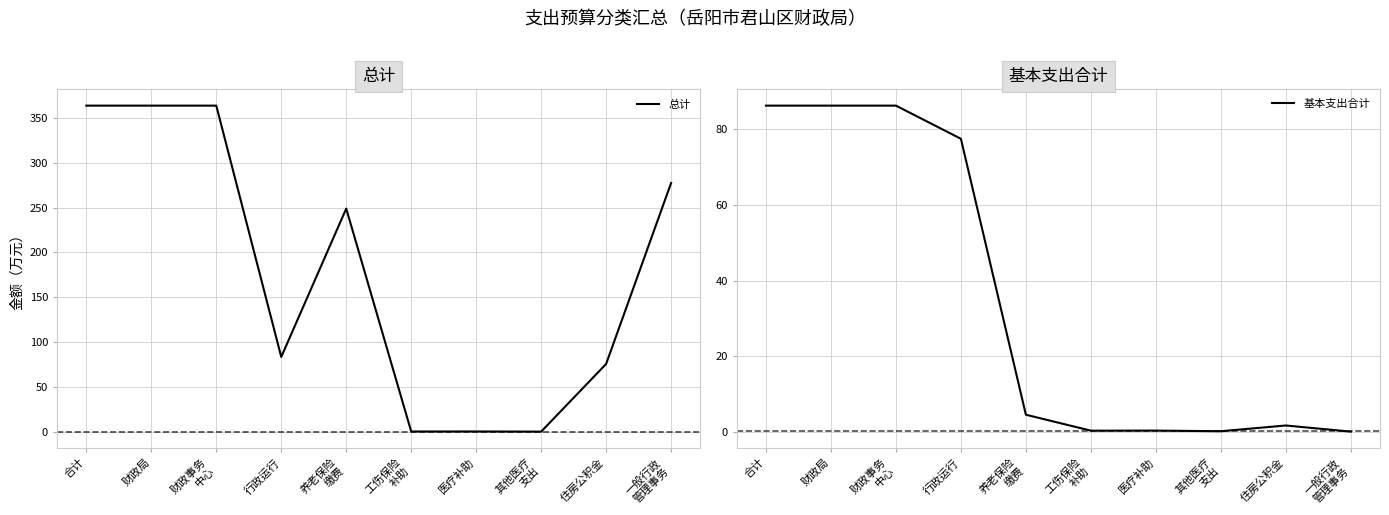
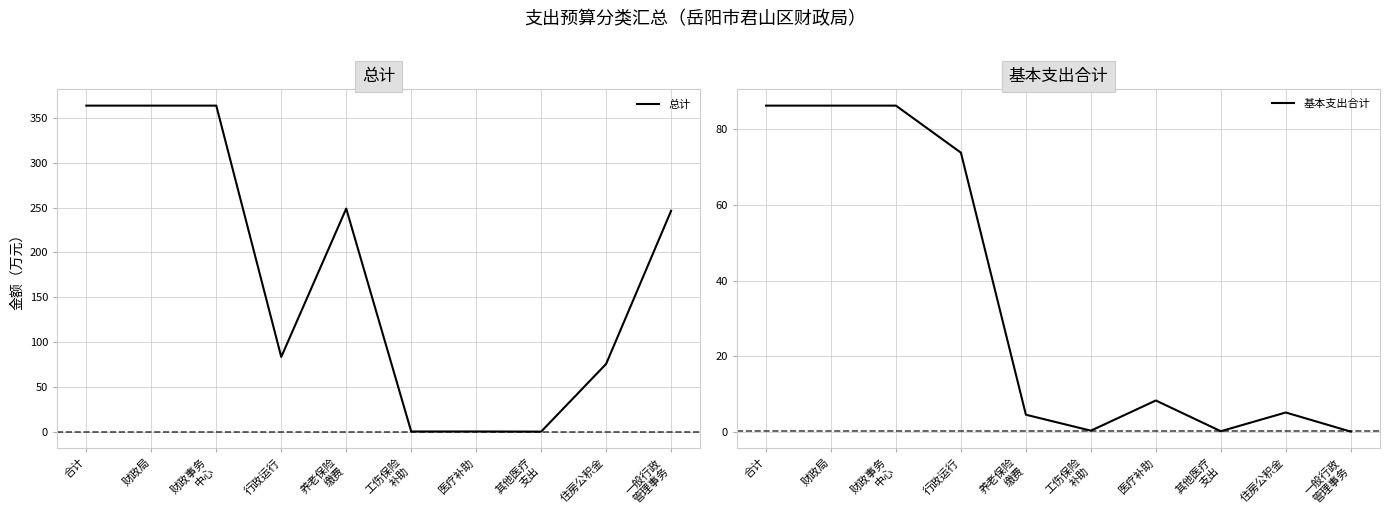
  {
    "总计": {
      "合计": 360,
      "财政局": 360,
      "财政事务 中心": 360,
      "行政运行": 80,
      "养老保险 缴费": 250,
      "工伤保险 补助": 0,
      "医疗补助": 0,
      "其他医疗 支出": 0,
      "住房公积金": 80,
-     "一般行政 管理事务": 280
+     "一般行政 管理事务": 250
    },
    "基本支出合计": {
      "合计": 86,
      "财政局": 86,
      "财政事务 中心": 86,
-     "行政运行": 78,
+     "行政运行": 74,
      "养老保险 缴费": 4,
      "工伤保险 补助": 0,
-     "医疗补助": 0,
+     "医疗补助": 8,
      "其他医疗 支出": 0,
-     "住房公积金": 2,
+     "住房公积金": 5,
      "一般行政 管理事务": 0
    }
  }
